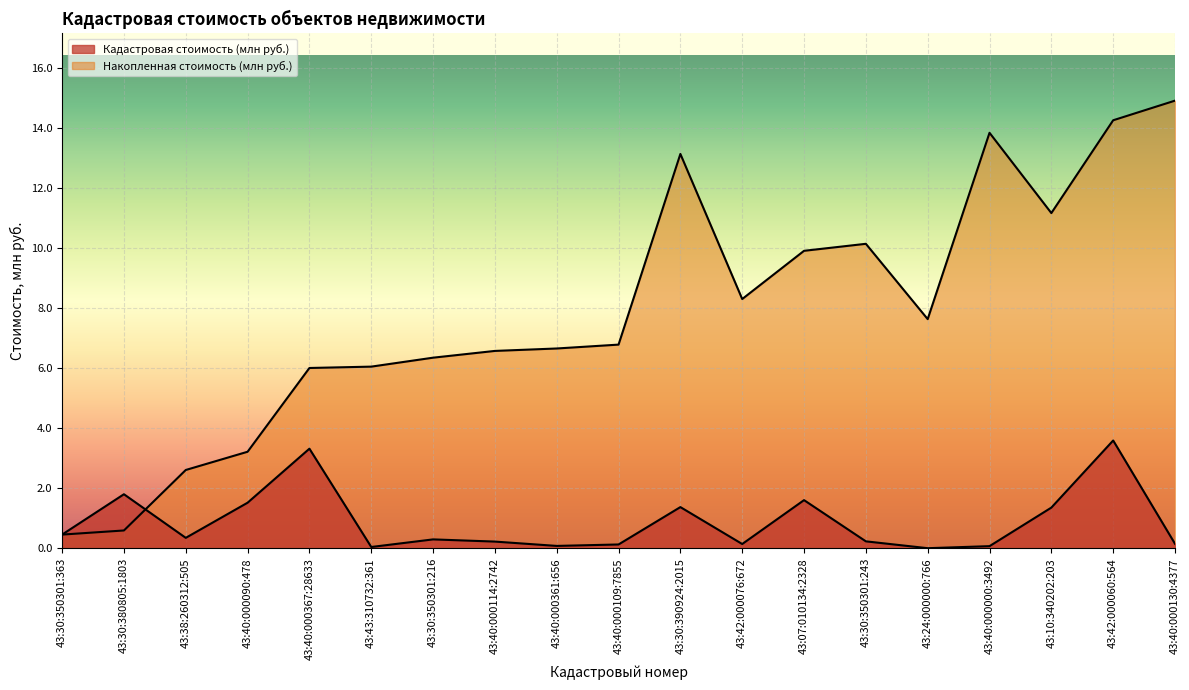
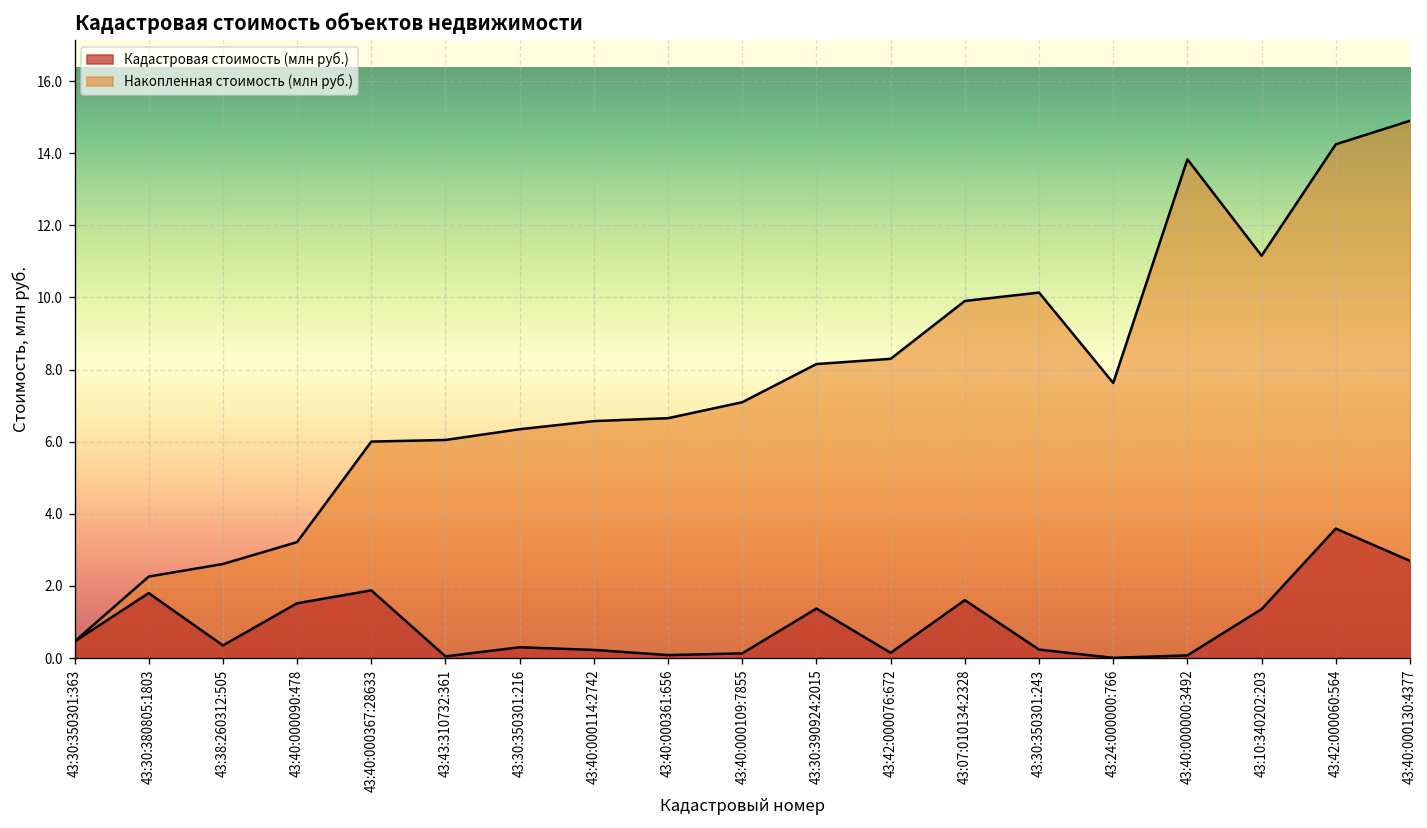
  {
    "Кадастровая стоимость (млн руб.)": {
      "43:30:380805:1803": 1.8,
      "43:38:260312:505": 0.3,
      "43:40:000090:478": 1.5,
-     "43:40:000367:28633": 3.3,
+     "43:40:000367:28633": 1.9,
      "43:43:310732:361": 0.0,
      "43:30:350301:216": 0.3,
      "43:40:000114:2742": 0.2,
      "43:40:000361:656": 0.1,
      "43:40:000109:7855": 0.1,
      "43:30:390924:2015": 1.4,
      "43:42:000076:672": 0.1,
      "43:07:010134:2328": 1.6,
      "43:30:350301:243": 0.2,
      "43:24:000000:766": 0.0,
      "43:40:000000:3492": 0.1,
      "43:10:340202:203": 1.4,
      "43:42:000060:564": 3.6,
-     "43:40:000130:4377": 0.2
+     "43:40:000130:4377": 2.7
    },
    "Накопленная стоимость (млн руб.)": {
-     "43:30:380805:1803": 0.6,
+     "43:30:380805:1803": 2.3,
      "43:38:260312:505": 2.6,
      "43:40:000090:478": 3.2,
      "43:40:000367:28633": 6.0,
      "43:43:310732:361": 6.0,
      "43:30:350301:216": 6.3,
      "43:40:000114:2742": 6.6,
      "43:40:000361:656": 6.7,
-     "43:40:000109:7855": 6.8,
-     "43:30:390924:2015": 13.1,
+     "43:40:000109:7855": 7.1,
+     "43:30:390924:2015": 8.2,
      "43:42:000076:672": 8.3,
      "43:07:010134:2328": 9.9,
      "43:30:350301:243": 10.1,
      "43:24:000000:766": 7.6,
      "43:40:000000:3492": 13.8,
      "43:10:340202:203": 11.2,
      "43:42:000060:564": 14.2,
      "43:40:000130:4377": 14.9
    }
  }
